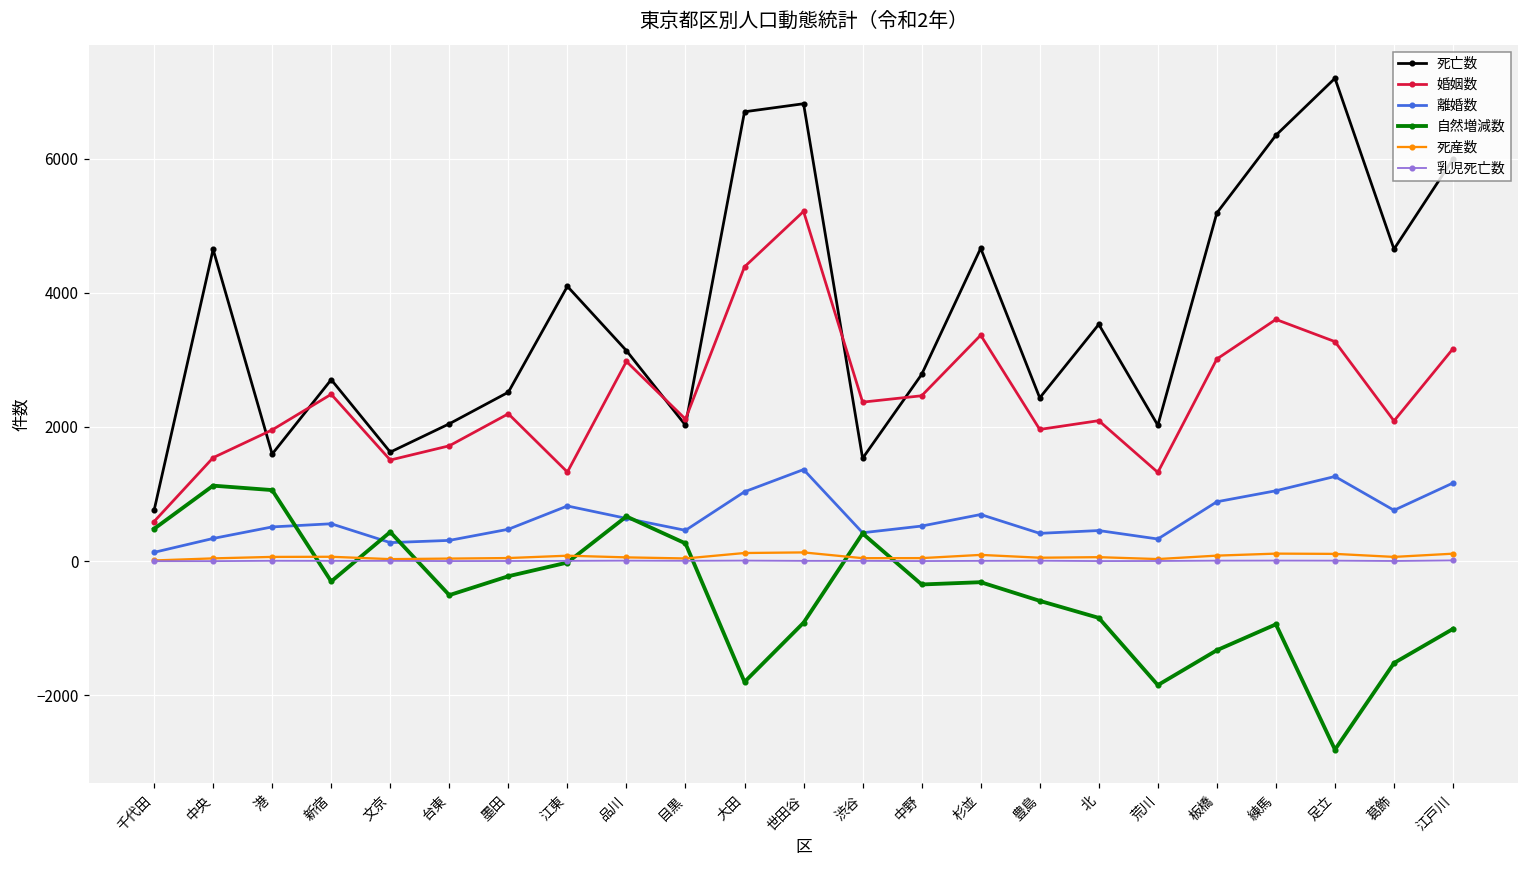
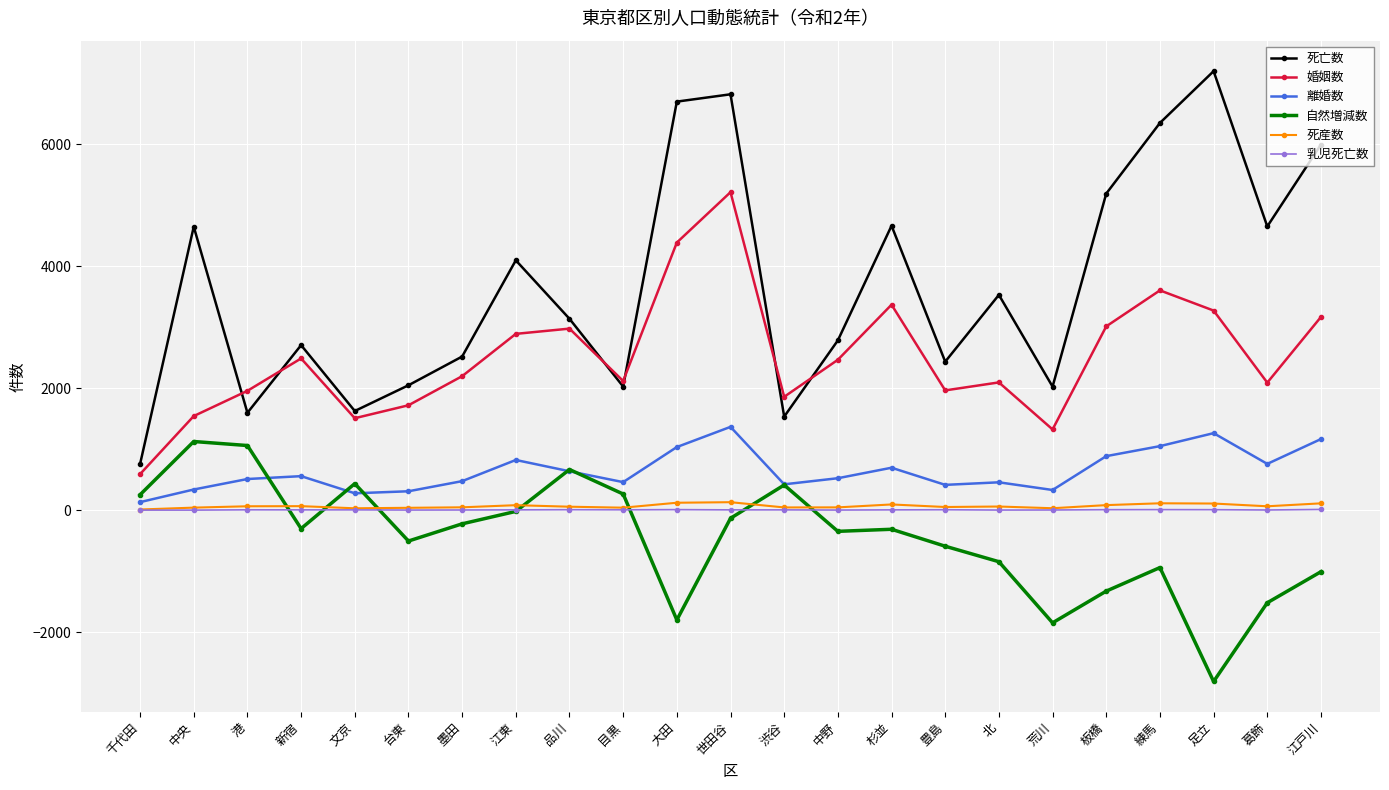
  {
    "死亡数": {
      "千代田": 800,
      "中央": 4600,
      "港": 1600,
      "新宿": 2700,
      "文京": 1600,
      "台東": 2000,
      "墨田": 2500,
      "江東": 4100,
      "品川": 3100,
      "目黒": 2000,
      "大田": 6700,
      "世田谷": 6800,
      "渋谷": 1500,
      "中野": 2800,
      "杉並": 4700,
      "豊島": 2400,
      "北": 3500,
      "荒川": 2000,
      "板橋": 5200,
      "練馬": 6300,
      "足立": 7200,
      "葛飾": 4700
    },
    "婚姻数": {
      "千代田": 600,
      "中央": 1500,
      "港": 2000,
      "新宿": 2500,
      "文京": 1500,
      "台東": 1700,
      "墨田": 2200,
-     "江東": 1300,
+     "江東": 2900,
      "品川": 3000,
      "目黒": 2100,
      "大田": 4400,
      "世田谷": 5200,
-     "渋谷": 2400,
+     "渋谷": 1900,
      "中野": 2500,
      "杉並": 3400,
      "豊島": 2000,
      "北": 2100,
      "荒川": 1300,
      "板橋": 3000,
      "練馬": 3600,
      "足立": 3300,
      "葛飾": 2100,
      "江戸川": 3200
    },
    "離婚数": {
      "千代田": 100,
      "中央": 300,
      "港": 500,
      "新宿": 600,
      "文京": 300,
      "台東": 300,
      "墨田": 500,
      "江東": 800,
      "目黒": 500,
      "大田": 1000,
      "世田谷": 1400,
      "中野": 500,
      "杉並": 700,
      "豊島": 400,
      "北": 500,
      "荒川": 300,
      "板橋": 900,
      "練馬": 1000,
      "足立": 1300,
      "葛飾": 800,
      "江戸川": 1200
    },
    "自然増減数": {
-     "千代田": 500,
+     "千代田": 300,
      "中央": 1100,
      "港": 1100,
      "新宿": -300,
      "文京": 400,
      "台東": -500,
      "墨田": -200,
      "目黒": 300,
      "大田": -1800,
-     "世田谷": -900,
+     "世田谷": -100,
      "中野": -300,
      "杉並": -300,
      "豊島": -600,
      "北": -800,
      "荒川": -1800,
      "板橋": -1300,
      "練馬": -900,
      "足立": -2800,
      "葛飾": -1500,
      "江戸川": -1000
    },
    "死産数": {
      "港": 100,
      "新宿": 100,
      "墨田": 0,
      "江東": 100,
      "品川": 100,
      "大田": 100,
      "世田谷": 100,
      "中野": 0,
      "杉並": 100,
      "豊島": 100,
      "北": 100,
      "板橋": 100,
      "練馬": 100,
      "足立": 100,
      "葛飾": 100,
      "江戸川": 100
    },
    "乳児死亡数": {
      "港": 0,
      "新宿": 0,
      "墨田": 0,
      "品川": 0,
      "大田": 0,
      "世田谷": 0,
      "中野": 0,
      "杉並": 0,
      "豊島": 0,
      "北": 0,
      "板橋": 0,
      "練馬": 0,
      "足立": 0,
      "葛飾": 0,
      "江戸川": 0
    }
  }
